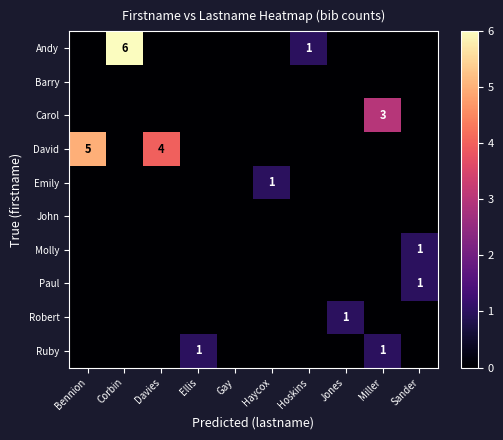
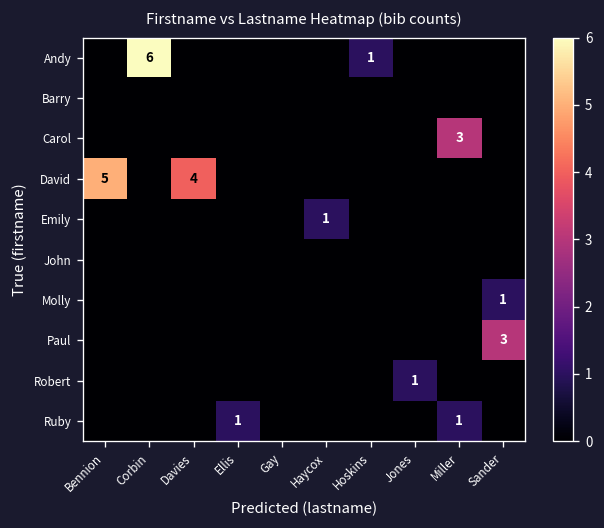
  {
    "Andy": {
      "Corbin": 6,
      "Hoskins": 1
    },
    "Carol": {
      "Miller": 3
    },
    "David": {
      "Bennion": 5,
      "Davies": 4
    },
    "Emily": {
      "Haycox": 1
    },
    "Molly": {
      "Sander": 1
    },
    "Paul": {
-     "Sander": 1
+     "Sander": 3
    },
    "Robert": {
      "Jones": 1
    },
    "Ruby": {
      "Ellis": 1,
      "Miller": 1
    }
  }
